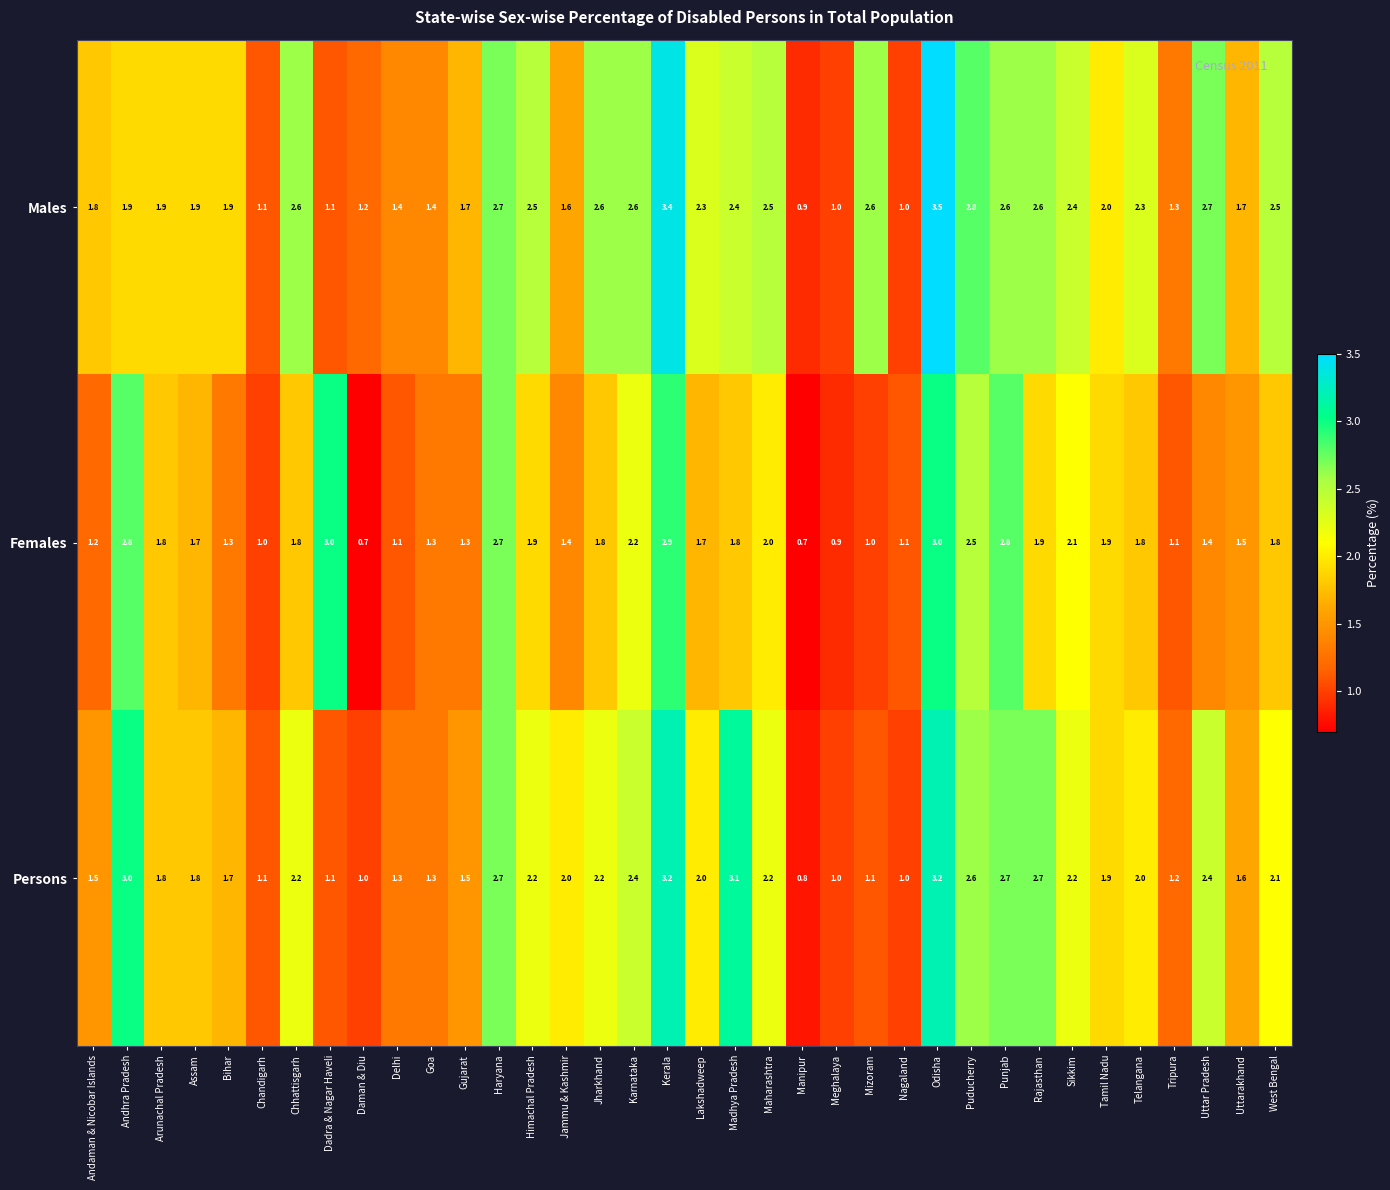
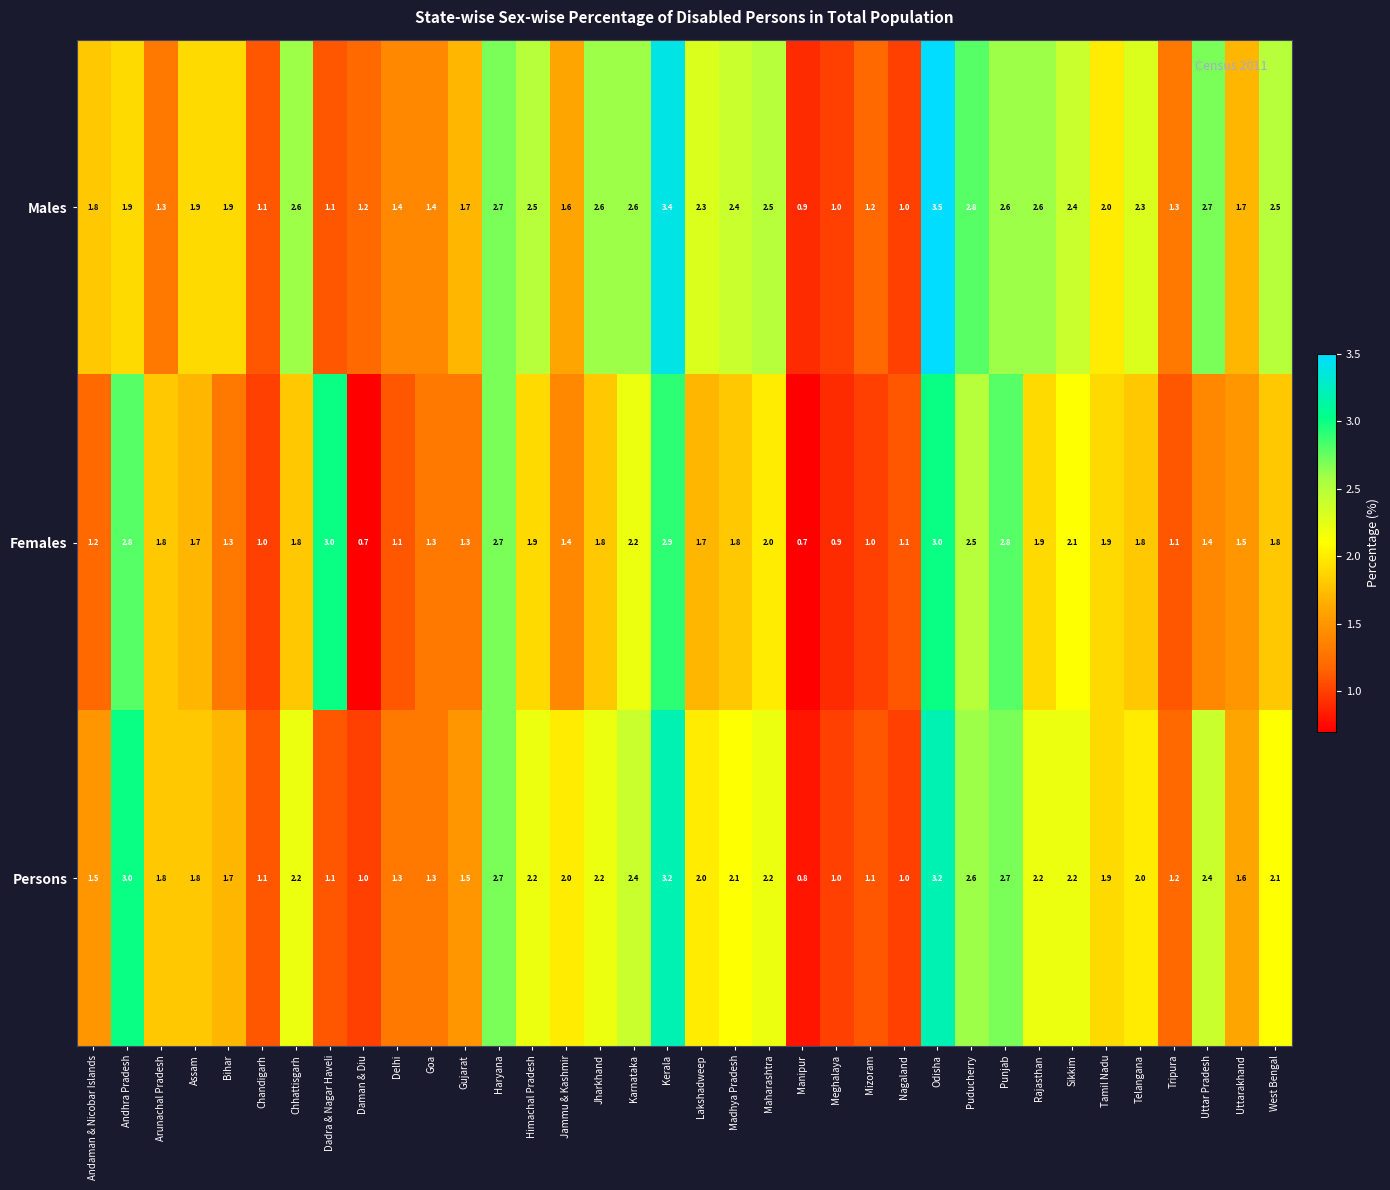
  {
    "Males": {
      "Andaman & Nicobar Islands": 1.8,
      "Andhra Pradesh": 1.9,
-     "Arunachal Pradesh": 1.9,
+     "Arunachal Pradesh": 1.3,
      "Assam": 1.9,
      "Bihar": 1.9,
      "Chandigarh": 1.1,
      "Chhattisgarh": 2.6,
      "Dadra & Nagar Haveli": 1.1,
      "Daman & Diu": 1.2,
      "Delhi": 1.4,
      "Goa": 1.4,
      "Gujarat": 1.7,
      "Haryana": 2.7,
      "Himachal Pradesh": 2.5,
      "Jammu & Kashmir": 1.6,
      "Jharkhand": 2.6,
      "Karnataka": 2.6,
      "Kerala": 3.4,
      "Lakshadweep": 2.3,
      "Madhya Pradesh": 2.4,
      "Maharashtra": 2.5,
      "Manipur": 0.9,
      "Meghalaya": 1.0,
-     "Mizoram": 2.6,
+     "Mizoram": 1.2,
      "Nagaland": 1.0,
      "Odisha": 3.5,
      "Puducherry": 2.8,
      "Punjab": 2.6,
      "Rajasthan": 2.6,
      "Sikkim": 2.4,
      "Tamil Nadu": 2.0,
      "Telangana": 2.3,
      "Tripura": 1.3,
      "Uttar Pradesh": 2.7,
      "West Bengal": 2.5
    },
    "Females": {
      "Andaman & Nicobar Islands": 1.2,
      "Andhra Pradesh": 2.8,
      "Arunachal Pradesh": 1.8,
      "Assam": 1.7,
      "Bihar": 1.3,
      "Chandigarh": 1.0,
      "Chhattisgarh": 1.8,
      "Dadra & Nagar Haveli": 3.0,
      "Daman & Diu": 0.7,
      "Delhi": 1.1,
      "Goa": 1.3,
      "Gujarat": 1.3,
      "Haryana": 2.7,
      "Himachal Pradesh": 1.9,
      "Jammu & Kashmir": 1.4,
      "Jharkhand": 1.8,
      "Karnataka": 2.2,
      "Kerala": 2.9,
      "Lakshadweep": 1.7,
      "Madhya Pradesh": 1.8,
      "Maharashtra": 2.0,
      "Manipur": 0.7,
      "Meghalaya": 0.9,
      "Mizoram": 1.0,
      "Nagaland": 1.1,
      "Odisha": 3.0,
      "Puducherry": 2.5,
      "Punjab": 2.8,
      "Rajasthan": 1.9,
      "Sikkim": 2.1,
      "Tamil Nadu": 1.9,
      "Telangana": 1.8,
      "Tripura": 1.1,
      "Uttar Pradesh": 1.4,
      "Uttarakhand": 1.5,
      "West Bengal": 1.8
    },
    "Persons": {
      "Andaman & Nicobar Islands": 1.5,
      "Andhra Pradesh": 3.0,
      "Arunachal Pradesh": 1.8,
      "Assam": 1.8,
      "Bihar": 1.7,
      "Chandigarh": 1.1,
      "Chhattisgarh": 2.2,
      "Dadra & Nagar Haveli": 1.1,
      "Daman & Diu": 1.0,
      "Delhi": 1.3,
      "Goa": 1.3,
      "Gujarat": 1.5,
      "Haryana": 2.7,
      "Himachal Pradesh": 2.2,
      "Jammu & Kashmir": 2.0,
      "Jharkhand": 2.2,
      "Karnataka": 2.4,
      "Kerala": 3.2,
      "Lakshadweep": 2.0,
-     "Madhya Pradesh": 3.1,
+     "Madhya Pradesh": 2.1,
      "Maharashtra": 2.2,
      "Manipur": 0.8,
      "Meghalaya": 1.0,
      "Mizoram": 1.1,
      "Nagaland": 1.0,
      "Odisha": 3.2,
      "Puducherry": 2.6,
      "Punjab": 2.7,
-     "Rajasthan": 2.7,
+     "Rajasthan": 2.2,
      "Sikkim": 2.2,
      "Tamil Nadu": 1.9,
      "Telangana": 2.0,
      "Tripura": 1.2,
      "Uttar Pradesh": 2.4,
      "Uttarakhand": 1.6,
      "West Bengal": 2.1
    }
  }
